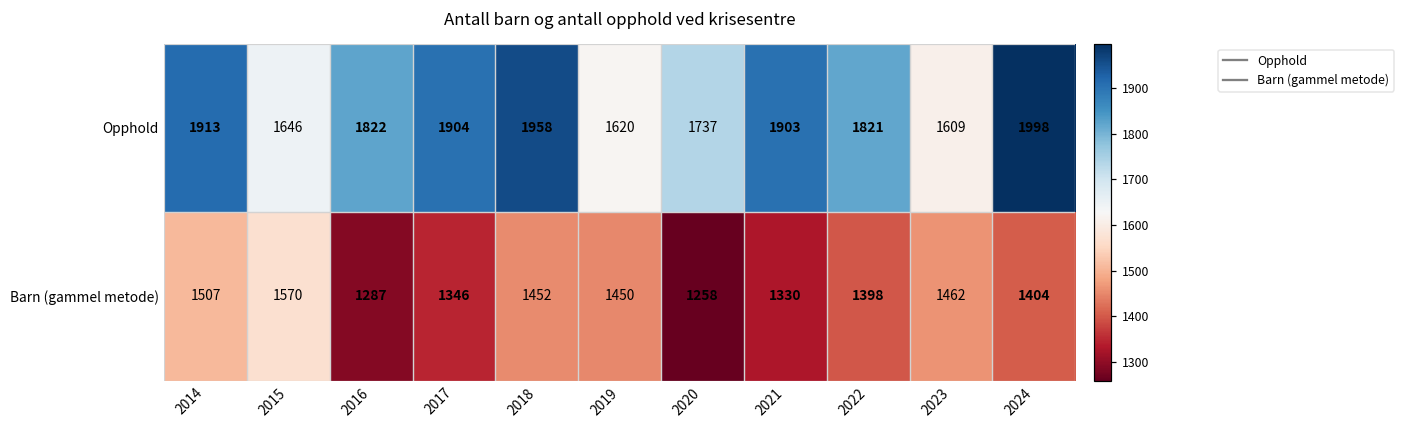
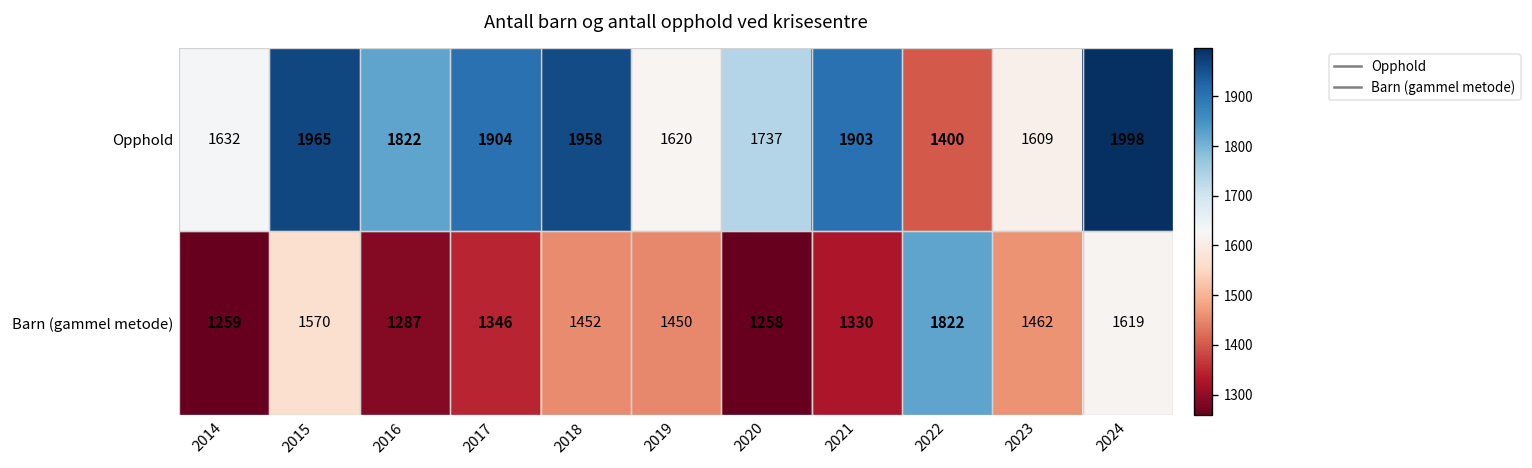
  {
    "Opphold": {
-     "2014": 1913,
-     "2015": 1646,
+     "2014": 1632,
+     "2015": 1965,
      "2016": 1822,
      "2017": 1904,
      "2018": 1958,
      "2019": 1620,
      "2020": 1737,
      "2021": 1903,
-     "2022": 1821,
+     "2022": 1400,
      "2023": 1609,
      "2024": 1998
    },
    "Barn (gammel metode)": {
-     "2014": 1507,
+     "2014": 1259,
      "2015": 1570,
      "2016": 1287,
      "2017": 1346,
      "2018": 1452,
      "2019": 1450,
      "2020": 1258,
      "2021": 1330,
-     "2022": 1398,
+     "2022": 1822,
      "2023": 1462,
-     "2024": 1404
+     "2024": 1619
    }
  }
